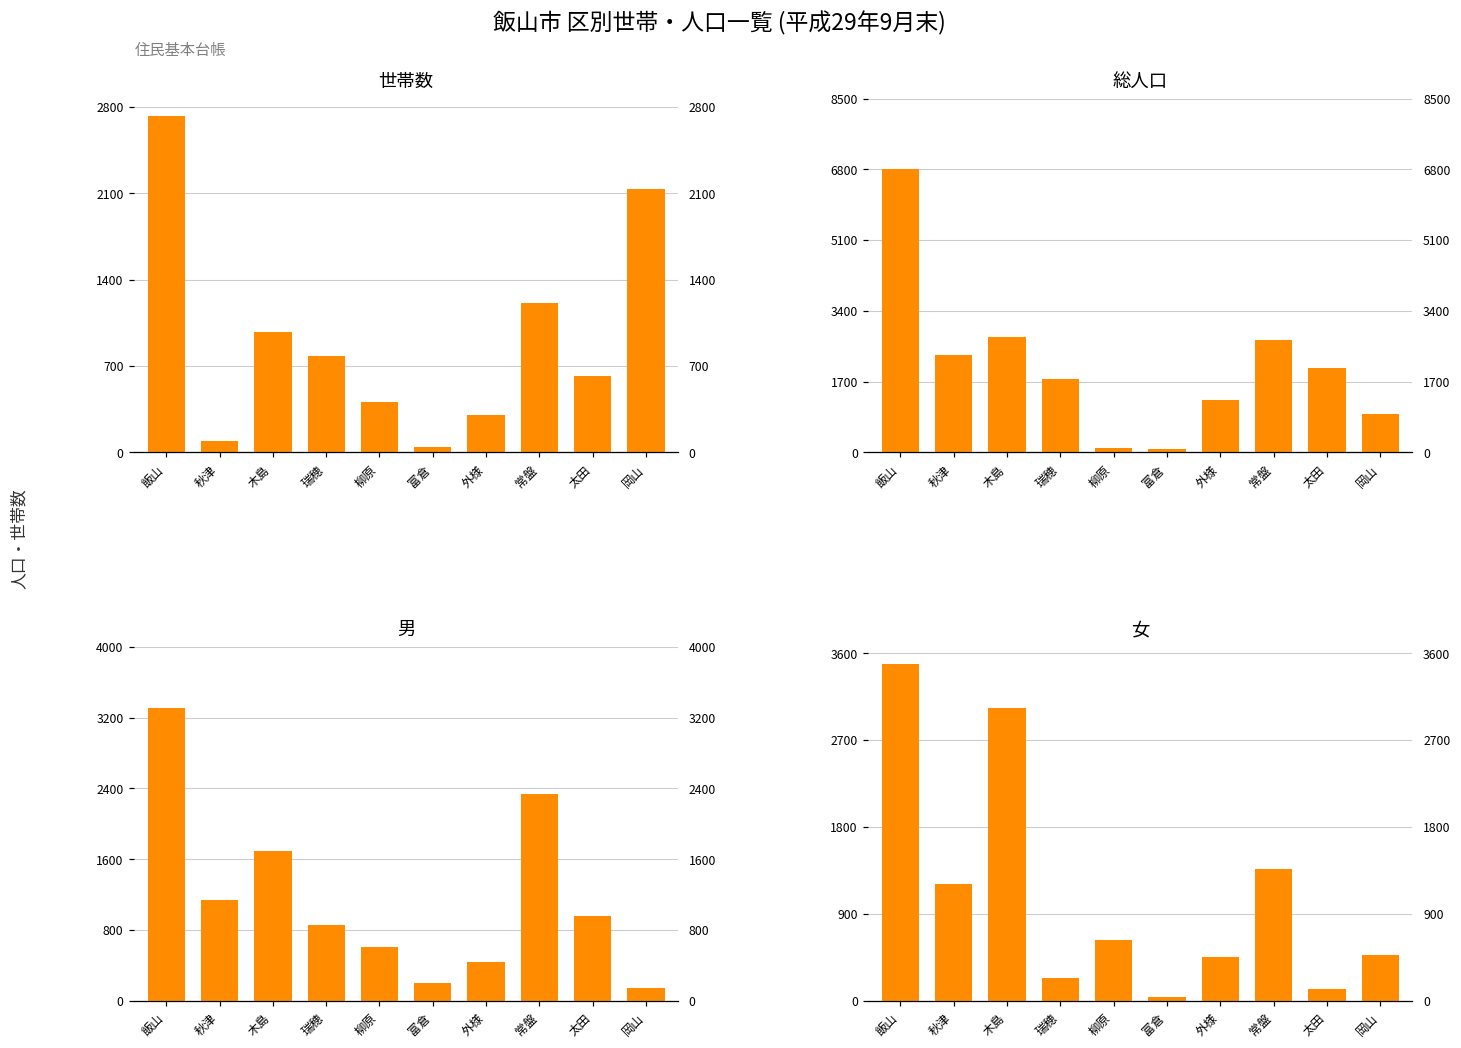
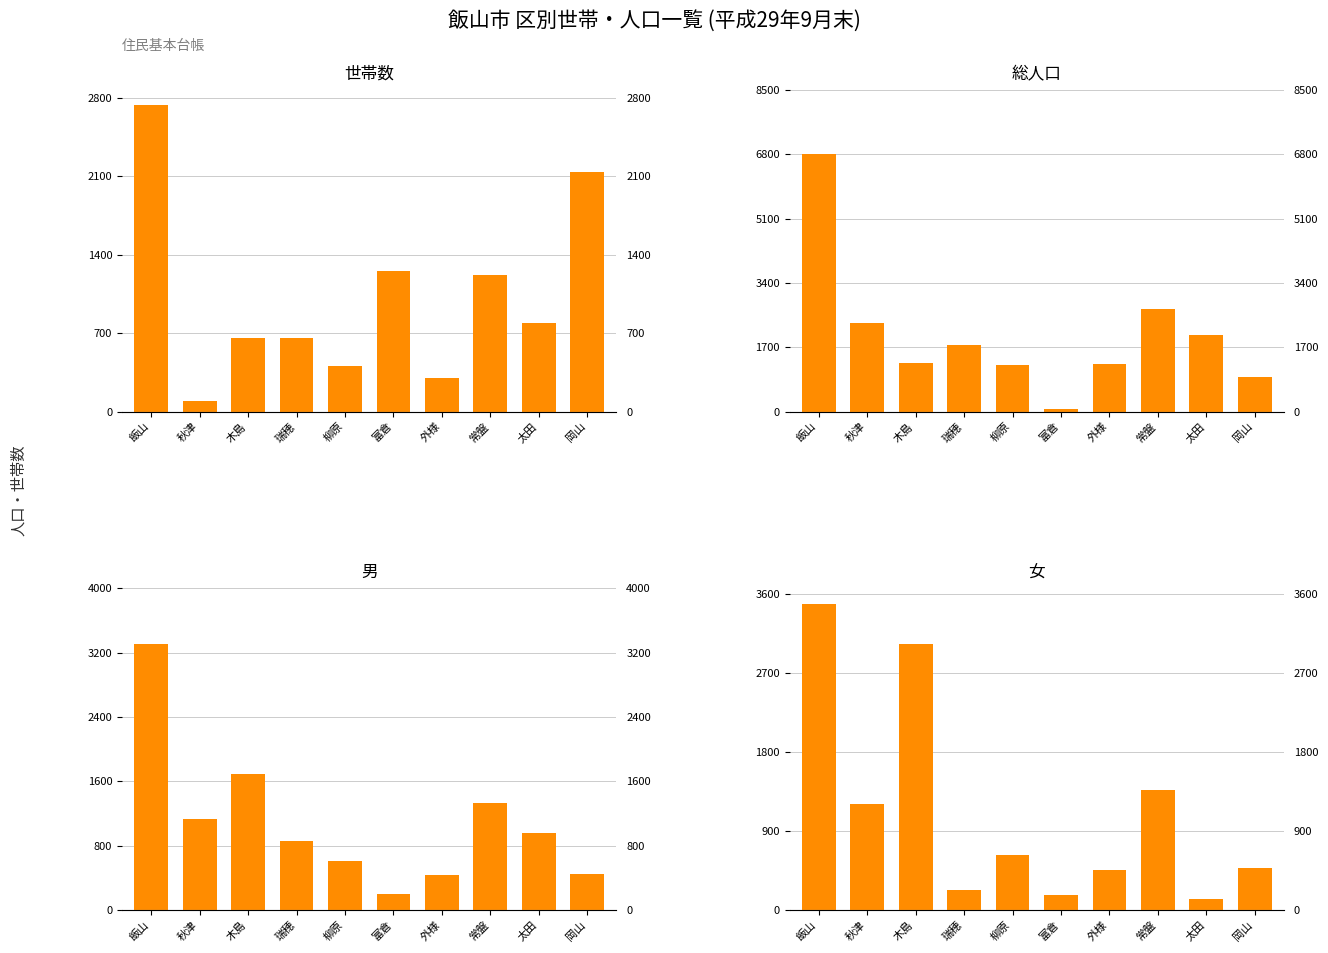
  {
    "世帯数": {
      "飯山": 2730,
      "秋津": 100,
-     "木島": 970,
-     "瑞穂": 790,
+     "木島": 650,
+     "瑞穂": 660,
      "柳原": 410,
-     "富倉": 50,
+     "富倉": 1260,
      "外様": 300,
      "常盤": 1210,
-     "太田": 620,
+     "太田": 790,
      "岡山": 2140
    },
    "総人口": {
      "飯山": 6800,
      "秋津": 2300,
-     "木島": 2800,
+     "木島": 1300,
      "瑞穂": 1800,
-     "柳原": 100,
+     "柳原": 1200,
      "富倉": 100,
      "外様": 1300,
      "常盤": 2700,
      "太田": 2000,
      "岡山": 900
    },
    "男": {
      "飯山": 3300,
      "秋津": 1100,
      "木島": 1700,
      "瑞穂": 900,
      "柳原": 600,
      "富倉": 200,
      "外様": 400,
-     "常盤": 2300,
+     "常盤": 1300,
      "太田": 1000,
-     "岡山": 100
+     "岡山": 400
    },
    "女": {
      "飯山": 3500,
      "秋津": 1200,
      "木島": 3000,
      "瑞穂": 200,
      "柳原": 600,
-     "富倉": 0,
+     "富倉": 200,
      "外様": 500,
      "常盤": 1400,
      "太田": 100,
      "岡山": 500
    }
  }
